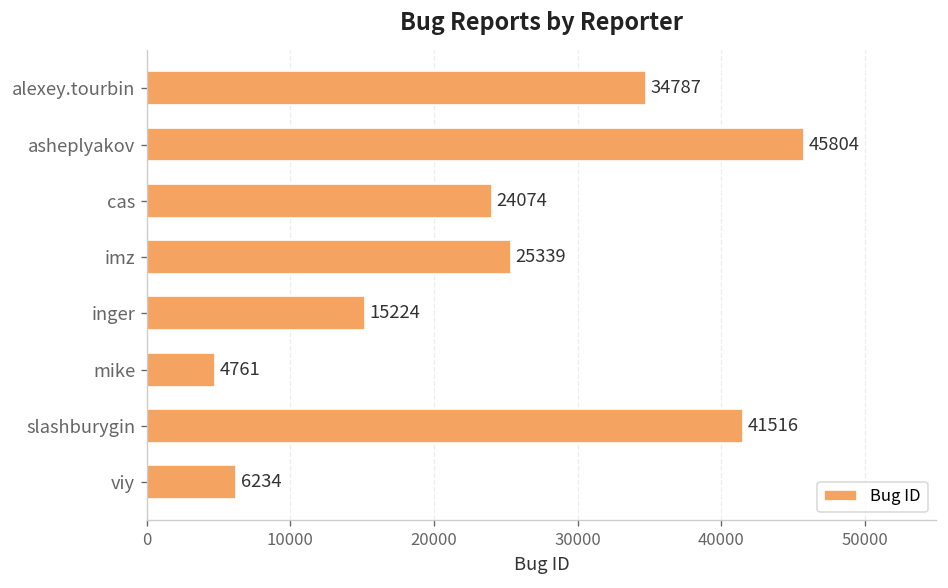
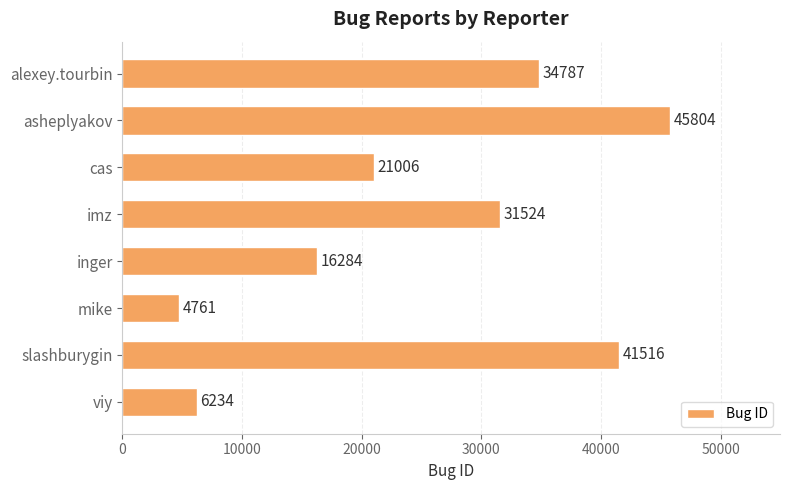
  {
    "alexey.tourbin": 34787,
    "asheplyakov": 45804,
-   "cas": 24074,
-   "imz": 25339,
-   "inger": 15224,
+   "cas": 21006,
+   "imz": 31524,
+   "inger": 16284,
    "mike": 4761,
    "slashburygin": 41516,
    "viy": 6234
  }
